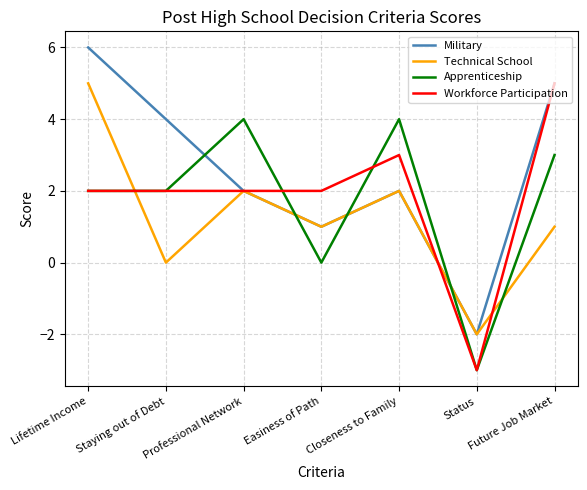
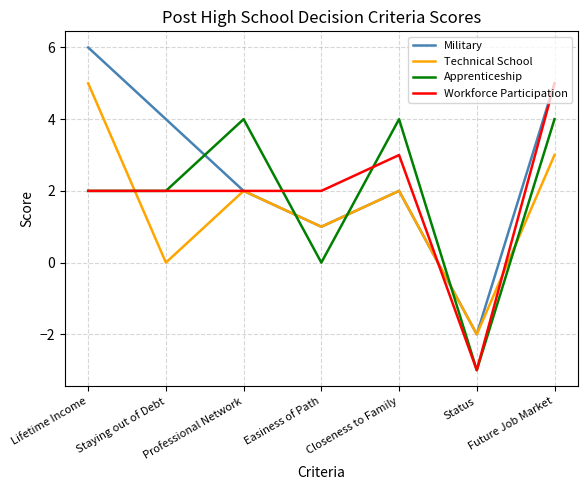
  {
    "Military": {
      "Lifetime Income": 6,
      "Staying out of Debt": 4
    },
    "Technical School": {
      "Lifetime Income": 5,
      "Staying out of Debt": 0,
-     "Future Job Market": 1
+     "Future Job Market": 3
    },
    "Apprenticeship": {
      "Professional Network": 4,
      "Easiness of Path": 0,
      "Closeness to Family": 4,
-     "Future Job Market": 3
+     "Future Job Market": 4
    },
    "Workforce Participation": {
      "Easiness of Path": 2,
      "Closeness to Family": 3
    }
  }
